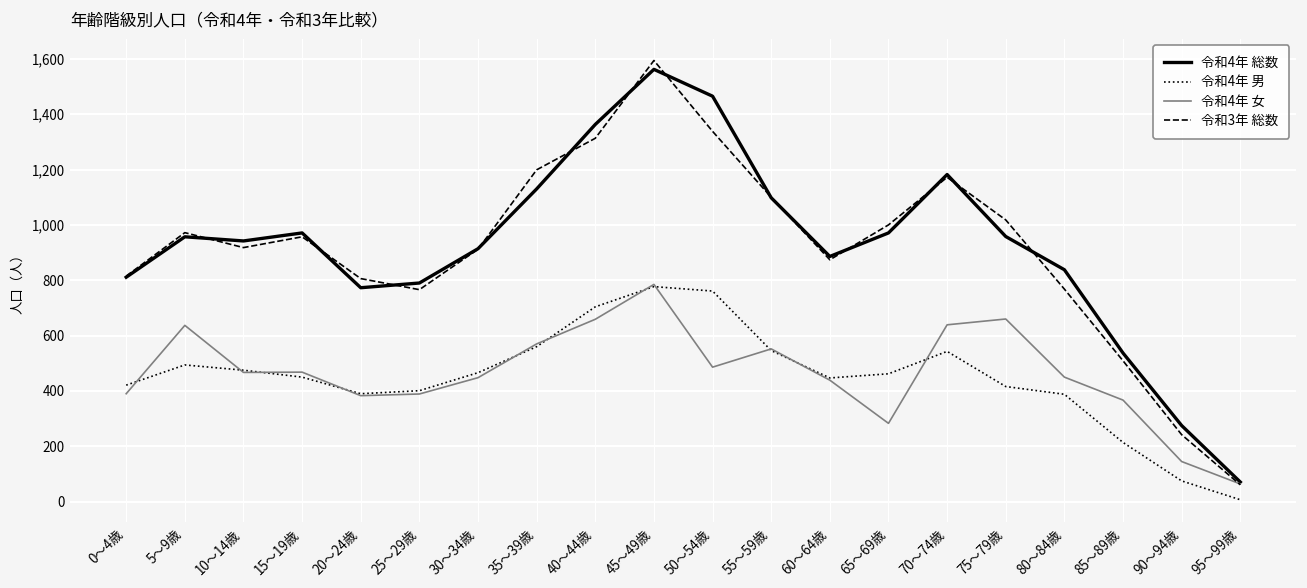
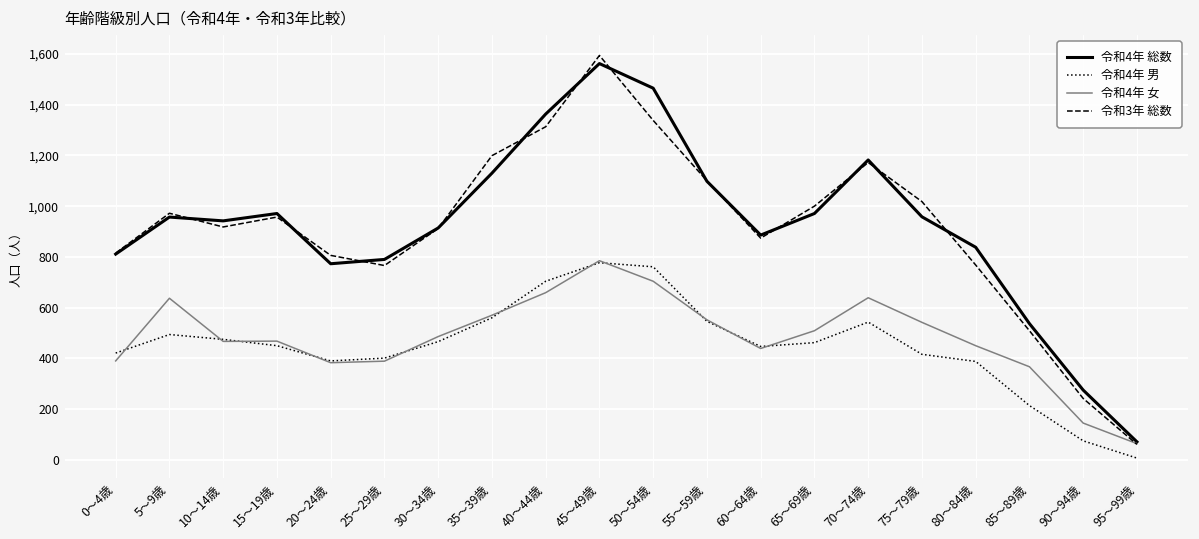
  {
    "令和4年 女": {
      "0～4歳": 390,
      "5～9歳": 640,
      "15～19歳": 470,
      "25～29歳": 390,
-     "30～34歳": 450,
+     "30～34歳": 490,
      "40～44歳": 660,
-     "50～54歳": 490,
-     "65～69歳": 280,
+     "50～54歳": 700,
+     "65～69歳": 510,
      "70～74歳": 640,
-     "75～79歳": 660,
+     "75～79歳": 540,
      "80～84歳": 450,
      "85～89歳": 370,
      "90～94歳": 150
    }
  }
